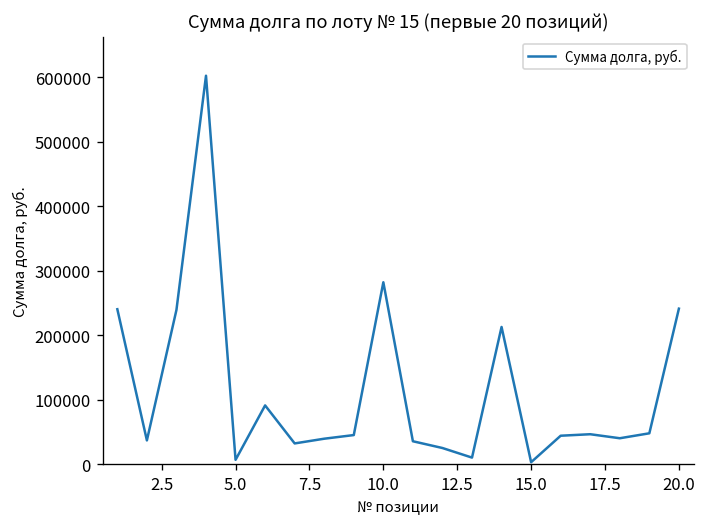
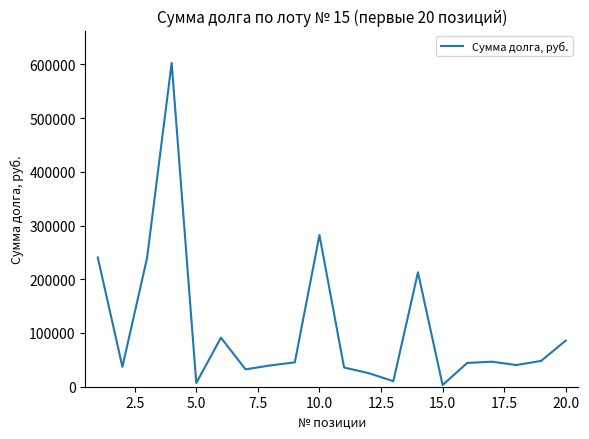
  {
    "5.0": 10000,
    "10.0": 280000,
    "15.0": 0,
-   "20.0": 240000
+   "20.0": 90000
  }
